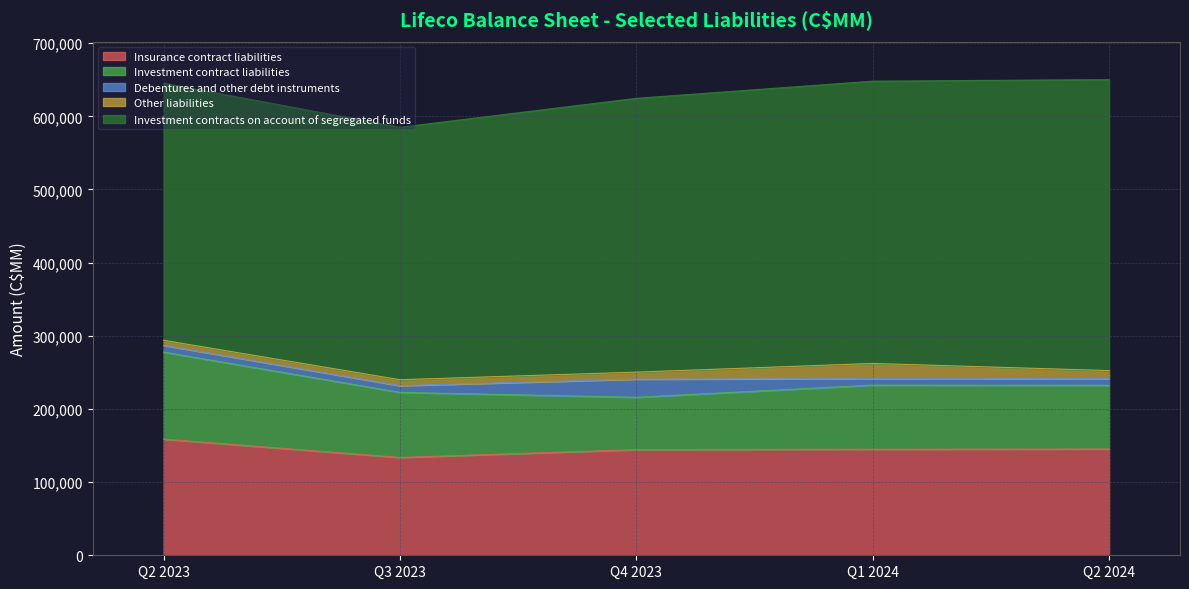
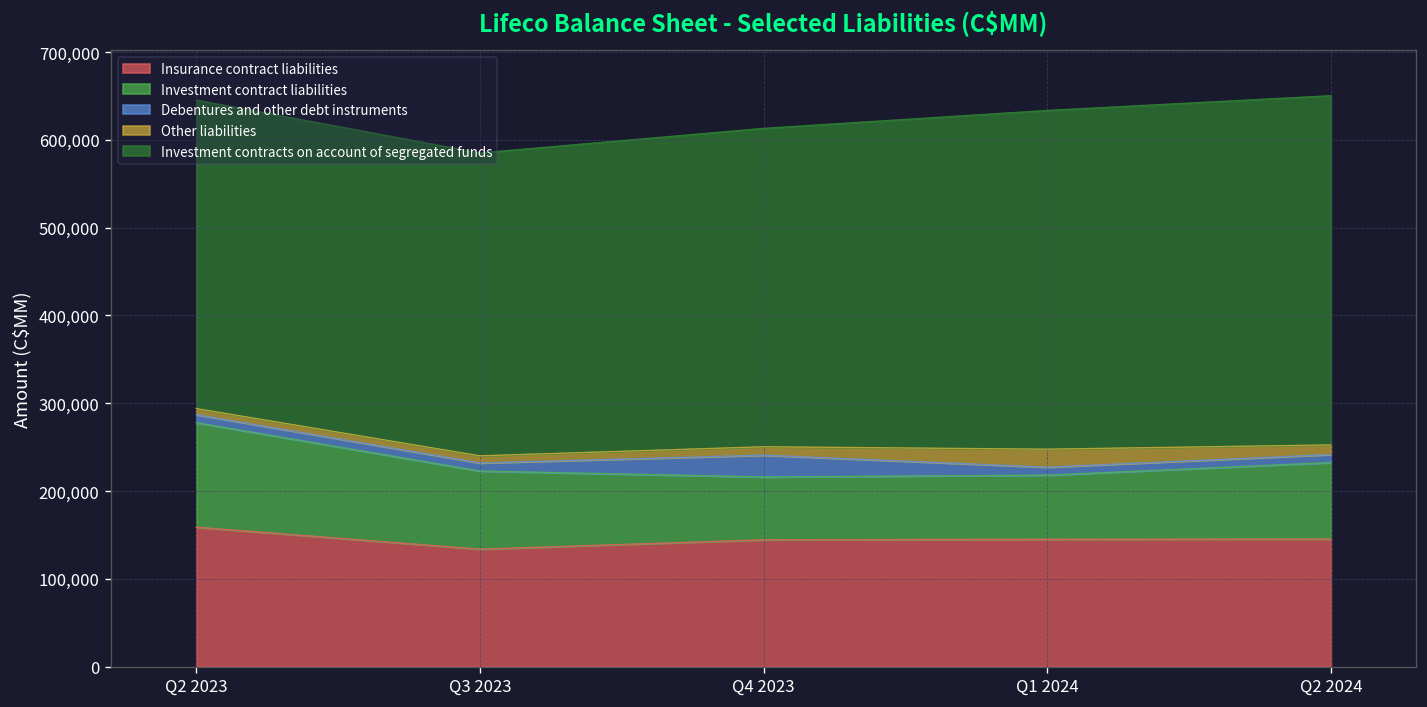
  {
    "Insurance contract liabilities": {
      "Q2 2023": "160,000",
      "Q3 2023": "130,000",
      "Q4 2023": "140,000",
      "Q1 2024": "150,000",
      "Q2 2024": "150,000"
    },
    "Investment contract liabilities": {
      "Q2 2023": "120,000",
      "Q3 2023": "90,000",
      "Q4 2023": "70,000",
-     "Q1 2024": "90,000",
+     "Q1 2024": "70,000",
      "Q2 2024": "90,000"
    },
    "Debentures and other debt instruments": {
      "Q2 2023": "10,000",
      "Q3 2023": "10,000",
      "Q4 2023": "20,000",
      "Q1 2024": "10,000",
      "Q2 2024": "10,000"
    },
    "Other liabilities": {
      "Q2 2023": "10,000",
      "Q3 2023": "10,000",
      "Q4 2023": "10,000",
      "Q1 2024": "20,000",
      "Q2 2024": "10,000"
    },
    "Investment contracts on account of segregated funds": {
-     "Q4 2023": "370,000",
+     "Q4 2023": "360,000",
      "Q1 2024": "390,000",
      "Q2 2024": "400,000"
    }
  }
